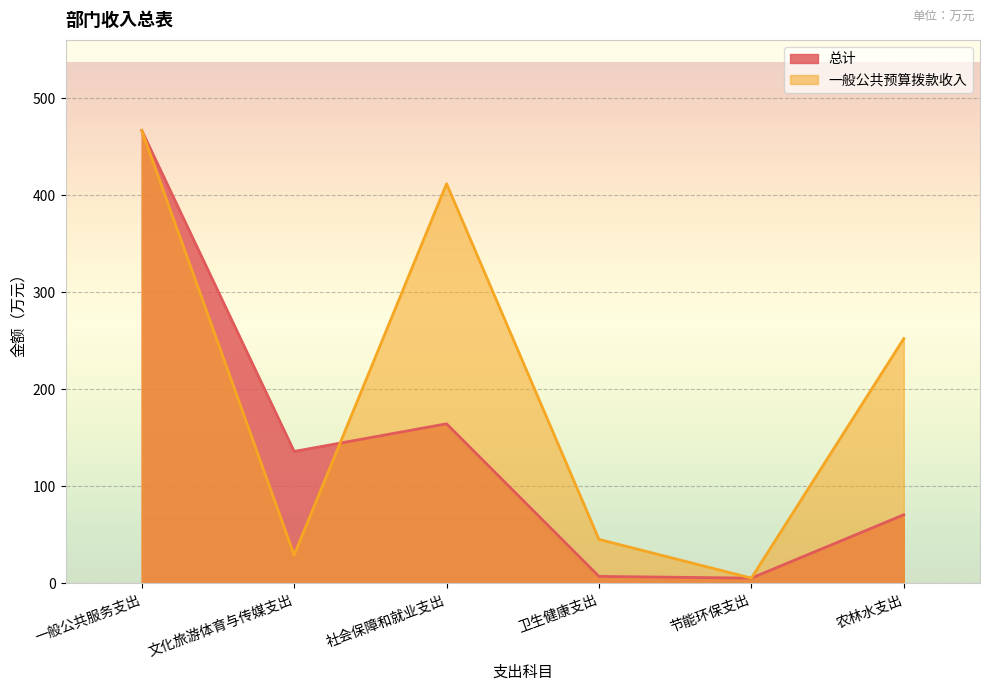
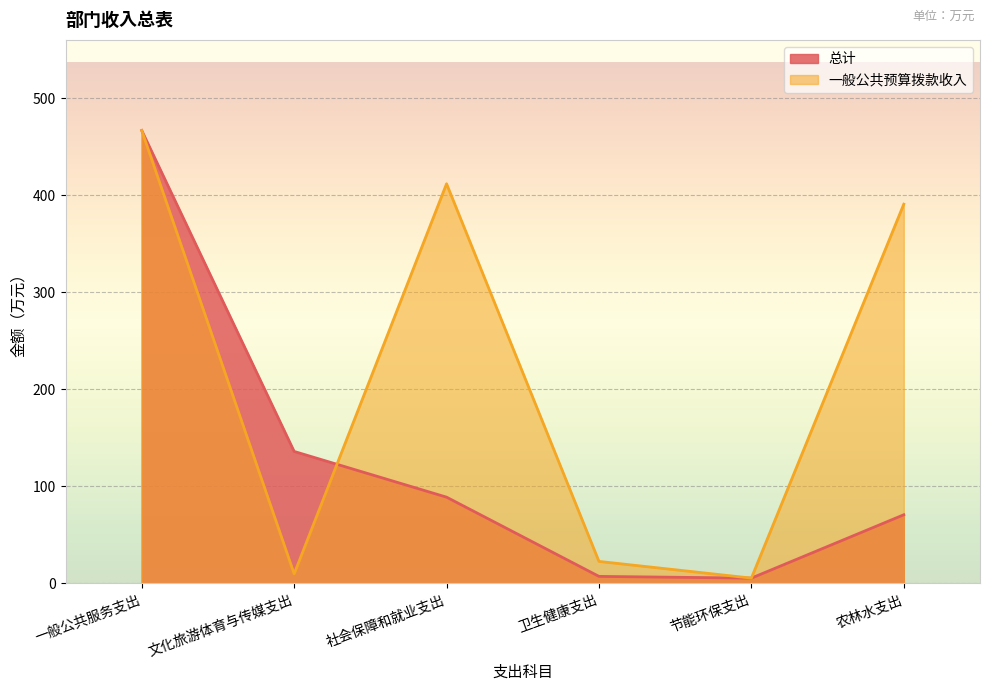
  {
    "总计": {
      "文化旅游体育与传媒支出": 140,
-     "社会保障和就业支出": 160,
+     "社会保障和就业支出": 90,
      "卫生健康支出": 10,
      "农林水支出": 70
    },
    "一般公共预算拨款收入": {
-     "文化旅游体育与传媒支出": 30,
+     "文化旅游体育与传媒支出": 10,
      "社会保障和就业支出": 410,
-     "卫生健康支出": 50,
-     "农林水支出": 250
+     "卫生健康支出": 20,
+     "农林水支出": 390
    }
  }
